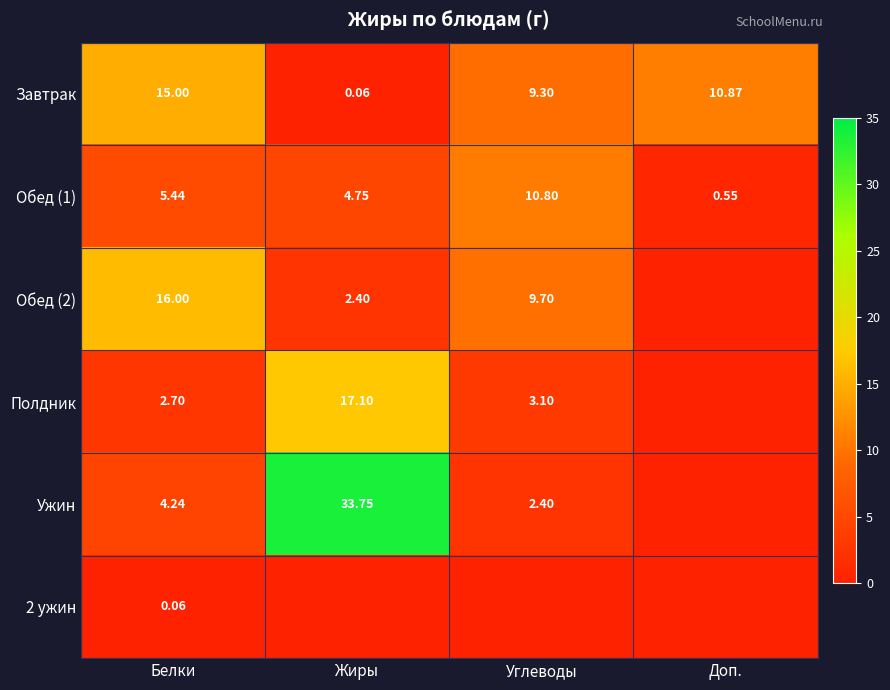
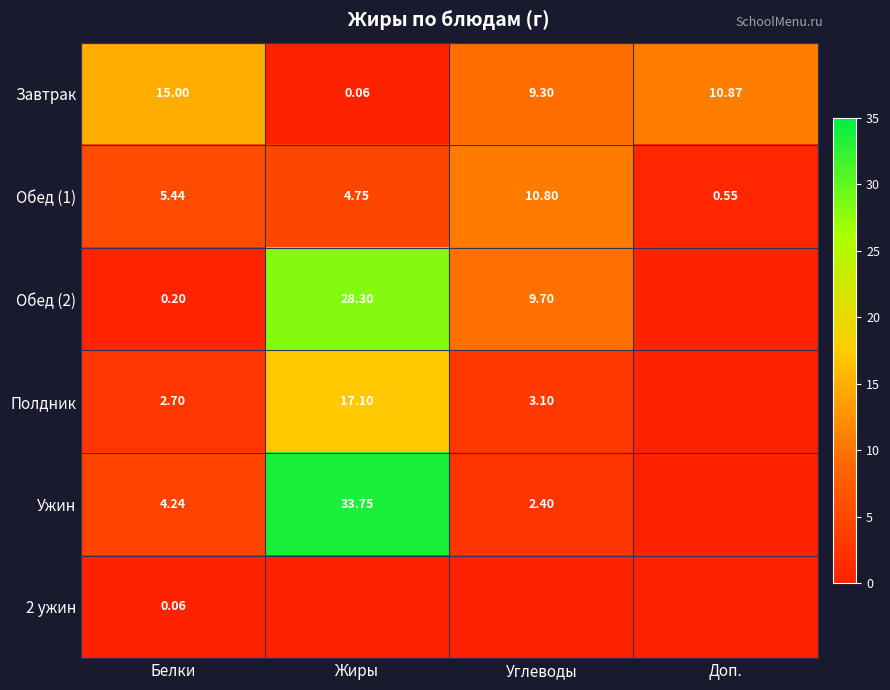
  {
    "Завтрак": {
      "Белки": 15.00,
      "Жиры": 0.06,
      "Углеводы": 9.30,
      "Доп.": 10.87
    },
    "Обед (1)": {
      "Белки": 5.44,
      "Жиры": 4.75,
      "Углеводы": 10.80,
      "Доп.": 0.55
    },
    "Обед (2)": {
-     "Белки": 16.00,
-     "Жиры": 2.40,
+     "Белки": 0.20,
+     "Жиры": 28.30,
      "Углеводы": 9.70
    },
    "Полдник": {
      "Белки": 2.70,
      "Жиры": 17.10,
      "Углеводы": 3.10
    },
    "Ужин": {
      "Белки": 4.24,
      "Жиры": 33.75,
      "Углеводы": 2.40
    },
    "2 ужин": {
      "Белки": 0.06
    }
  }
